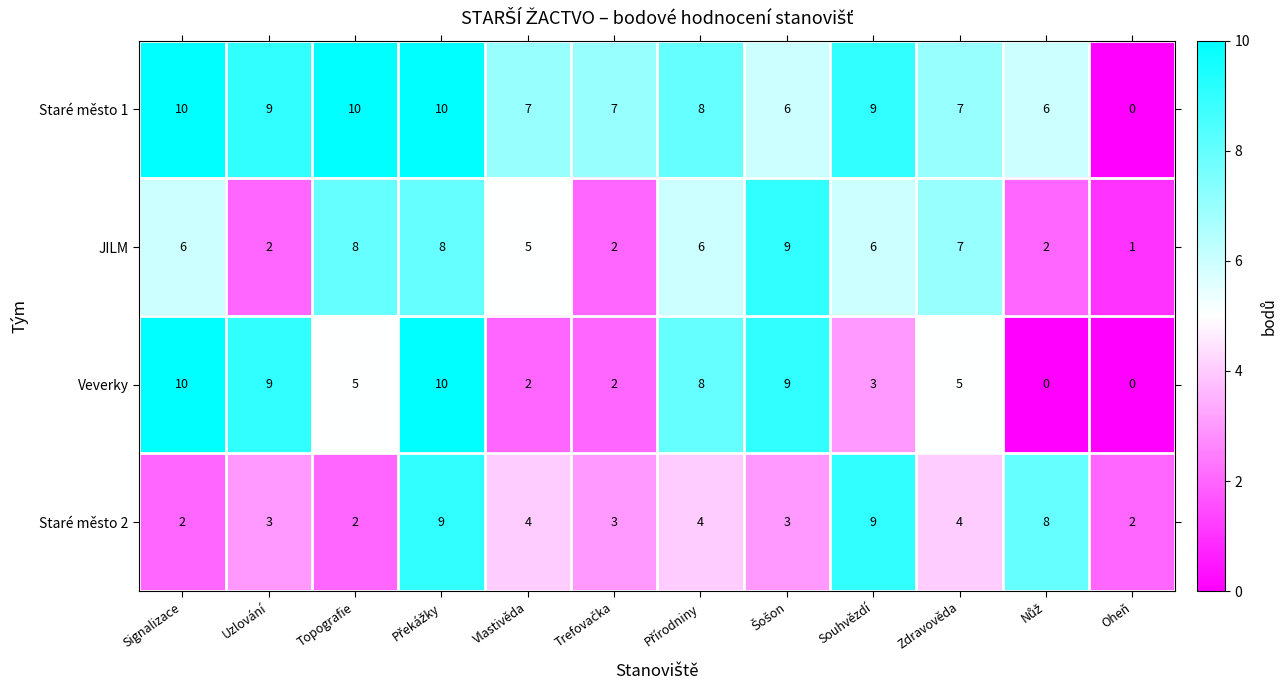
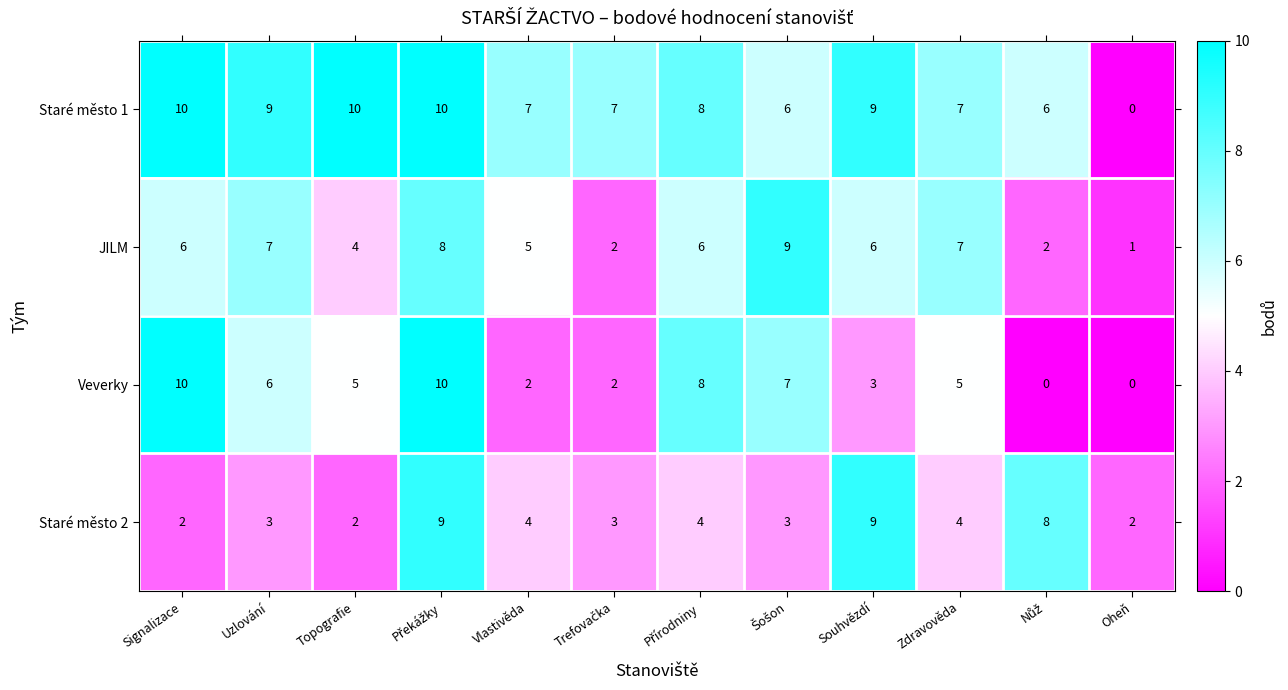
  {
    "Staré město 1": {
      "Signalizace": 10,
      "Uzlování": 9,
      "Topografie": 10,
      "Překážky": 10,
      "Vlastivěda": 7,
      "Trefovačka": 7,
      "Přírodniny": 8,
      "Šošon": 6,
      "Souhvězdí": 9,
      "Zdravověda": 7,
      "Nůž": 6,
      "Oheň": 0
    },
    "JILM": {
      "Signalizace": 6,
-     "Uzlování": 2,
-     "Topografie": 8,
+     "Uzlování": 7,
+     "Topografie": 4,
      "Překážky": 8,
      "Vlastivěda": 5,
      "Trefovačka": 2,
      "Přírodniny": 6,
      "Šošon": 9,
      "Souhvězdí": 6,
      "Zdravověda": 7,
      "Nůž": 2,
      "Oheň": 1
    },
    "Veverky": {
      "Signalizace": 10,
-     "Uzlování": 9,
+     "Uzlování": 6,
      "Topografie": 5,
      "Překážky": 10,
      "Vlastivěda": 2,
      "Trefovačka": 2,
      "Přírodniny": 8,
-     "Šošon": 9,
+     "Šošon": 7,
      "Souhvězdí": 3,
      "Zdravověda": 5,
      "Nůž": 0,
      "Oheň": 0
    },
    "Staré město 2": {
      "Signalizace": 2,
      "Uzlování": 3,
      "Topografie": 2,
      "Překážky": 9,
      "Vlastivěda": 4,
      "Trefovačka": 3,
      "Přírodniny": 4,
      "Šošon": 3,
      "Souhvězdí": 9,
      "Zdravověda": 4,
      "Nůž": 8,
      "Oheň": 2
    }
  }
